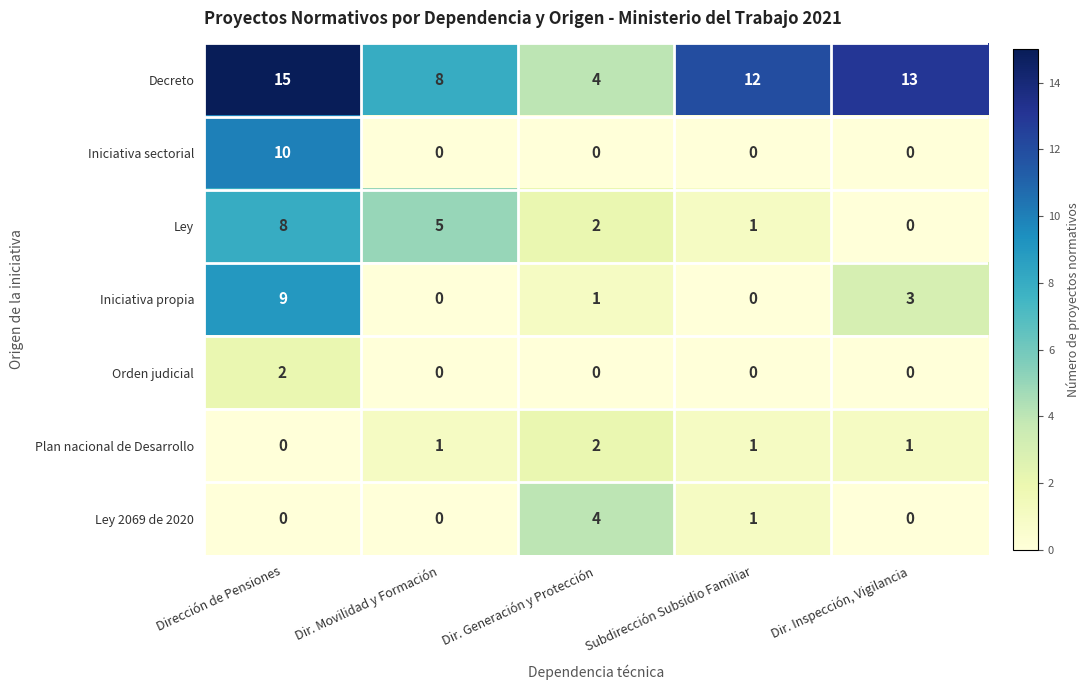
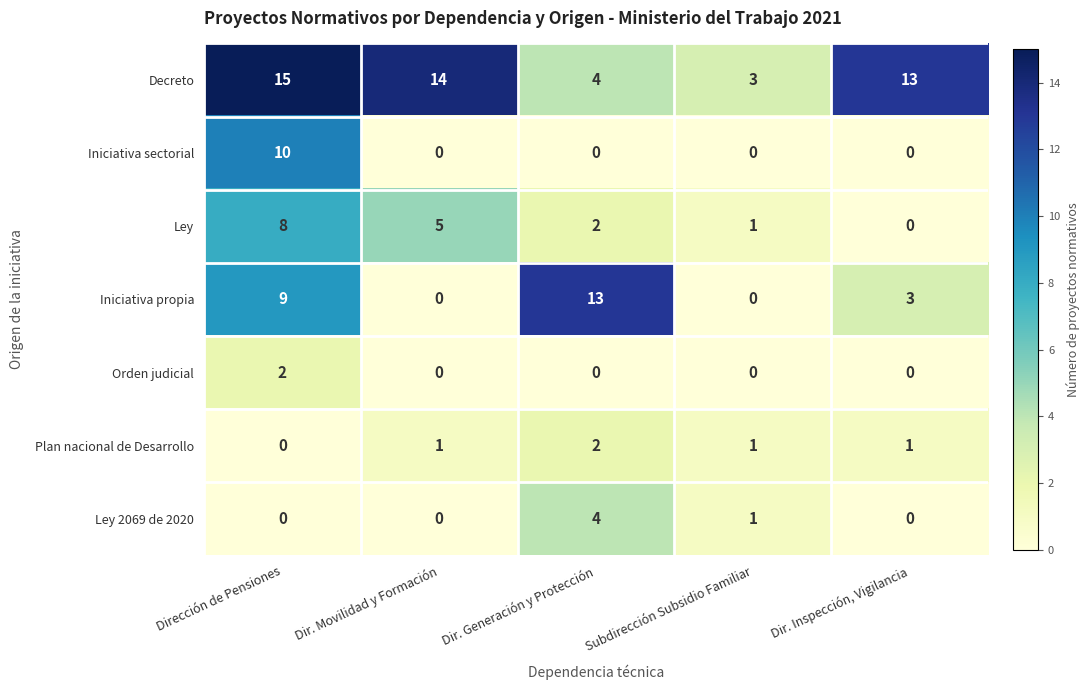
  {
    "Decreto": {
      "Dirección de Pensiones": 15,
-     "Dir. Movilidad y Formación": 8,
+     "Dir. Movilidad y Formación": 14,
      "Dir. Generación y Protección": 4,
-     "Subdirección Subsidio Familiar": 12,
+     "Subdirección Subsidio Familiar": 3,
      "Dir. Inspección, Vigilancia": 13
    },
    "Iniciativa sectorial": {
      "Dirección de Pensiones": 10,
      "Dir. Movilidad y Formación": 0,
      "Dir. Generación y Protección": 0,
      "Subdirección Subsidio Familiar": 0,
      "Dir. Inspección, Vigilancia": 0
    },
    "Ley": {
      "Dirección de Pensiones": 8,
      "Dir. Movilidad y Formación": 5,
      "Dir. Generación y Protección": 2,
      "Subdirección Subsidio Familiar": 1,
      "Dir. Inspección, Vigilancia": 0
    },
    "Iniciativa propia": {
      "Dirección de Pensiones": 9,
      "Dir. Movilidad y Formación": 0,
-     "Dir. Generación y Protección": 1,
+     "Dir. Generación y Protección": 13,
      "Subdirección Subsidio Familiar": 0,
      "Dir. Inspección, Vigilancia": 3
    },
    "Orden judicial": {
      "Dirección de Pensiones": 2,
      "Dir. Movilidad y Formación": 0,
      "Dir. Generación y Protección": 0,
      "Subdirección Subsidio Familiar": 0,
      "Dir. Inspección, Vigilancia": 0
    },
    "Plan nacional de Desarrollo": {
      "Dirección de Pensiones": 0,
      "Dir. Movilidad y Formación": 1,
      "Dir. Generación y Protección": 2,
      "Subdirección Subsidio Familiar": 1,
      "Dir. Inspección, Vigilancia": 1
    },
    "Ley 2069 de 2020": {
      "Dirección de Pensiones": 0,
      "Dir. Movilidad y Formación": 0,
      "Dir. Generación y Protección": 4,
      "Subdirección Subsidio Familiar": 1,
      "Dir. Inspección, Vigilancia": 0
    }
  }
